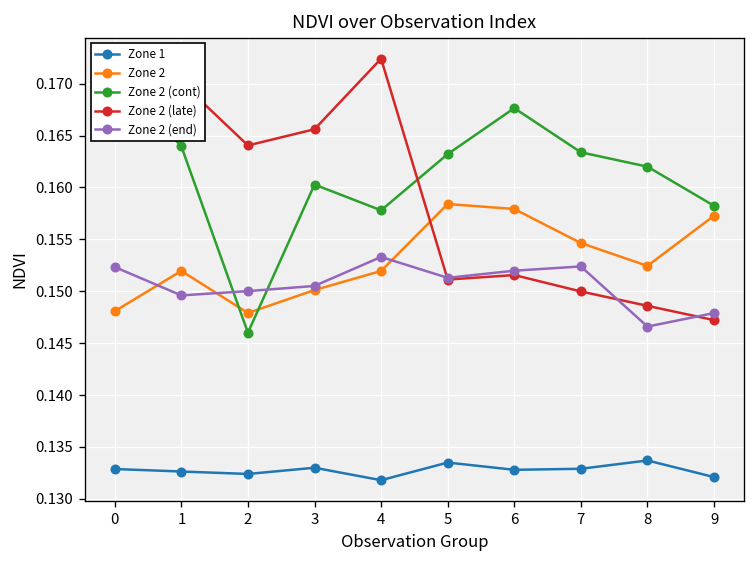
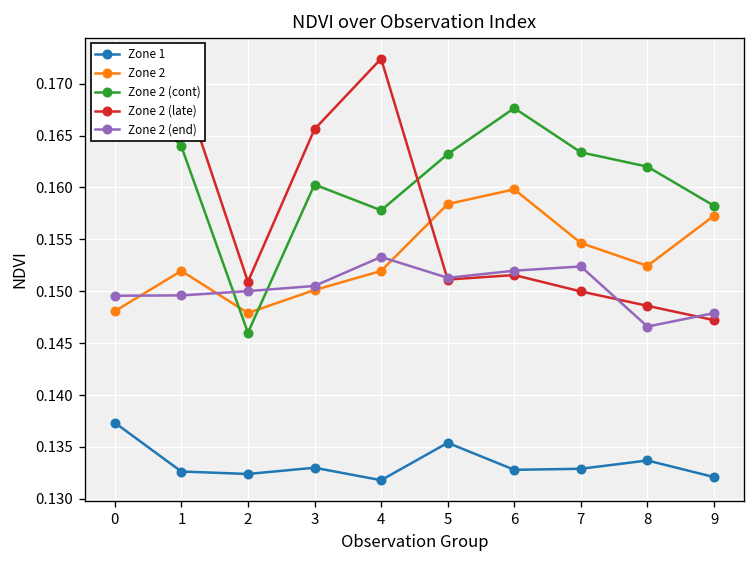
  {
    "Zone 1": {
-     "0": 0.133,
+     "0": 0.137,
      "1": 0.133,
      "2": 0.132,
      "3": 0.133,
      "4": 0.132,
-     "5": 0.134,
+     "5": 0.135,
      "6": 0.133,
      "7": 0.133,
      "8": 0.134,
      "9": 0.132
    },
    "Zone 2": {
      "0": 0.148,
      "1": 0.152,
      "2": 0.148,
      "3": 0.150,
      "4": 0.152,
      "5": 0.158,
-     "6": 0.158,
+     "6": 0.160,
      "7": 0.155,
      "8": 0.152,
      "9": 0.157
    },
    "Zone 2 (cont)": {
      "1": 0.164,
      "2": 0.146,
      "3": 0.160,
      "4": 0.158,
      "5": 0.163,
      "6": 0.168,
      "7": 0.163,
      "8": 0.162,
      "9": 0.158
    },
    "Zone 2 (late)": {
-     "2": 0.164,
+     "2": 0.151,
      "3": 0.166,
      "4": 0.172,
      "6": 0.152,
      "7": 0.150,
      "8": 0.149,
      "9": 0.147
    },
    "Zone 2 (end)": {
-     "0": 0.152,
+     "0": 0.150,
      "1": 0.150,
      "2": 0.150,
      "3": 0.151,
      "4": 0.153,
      "6": 0.152,
      "7": 0.152,
      "8": 0.147,
      "9": 0.148
    }
  }
